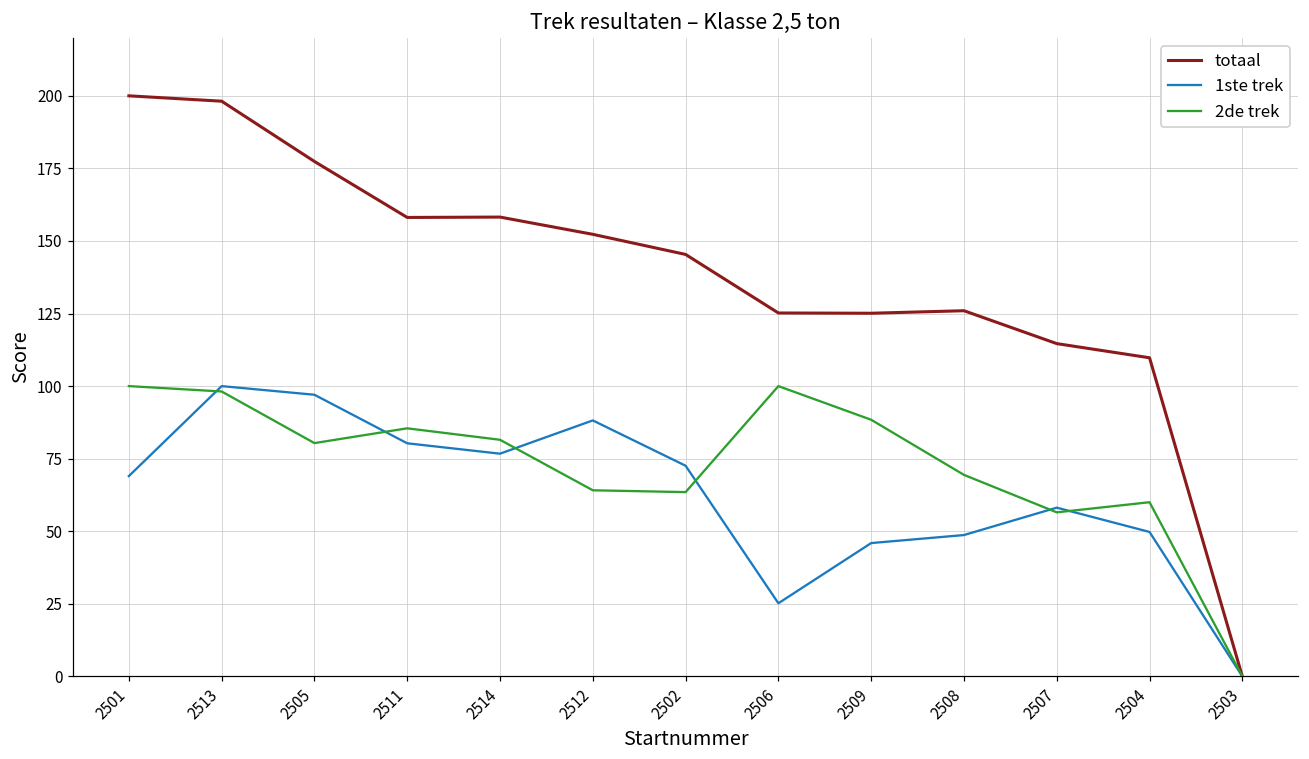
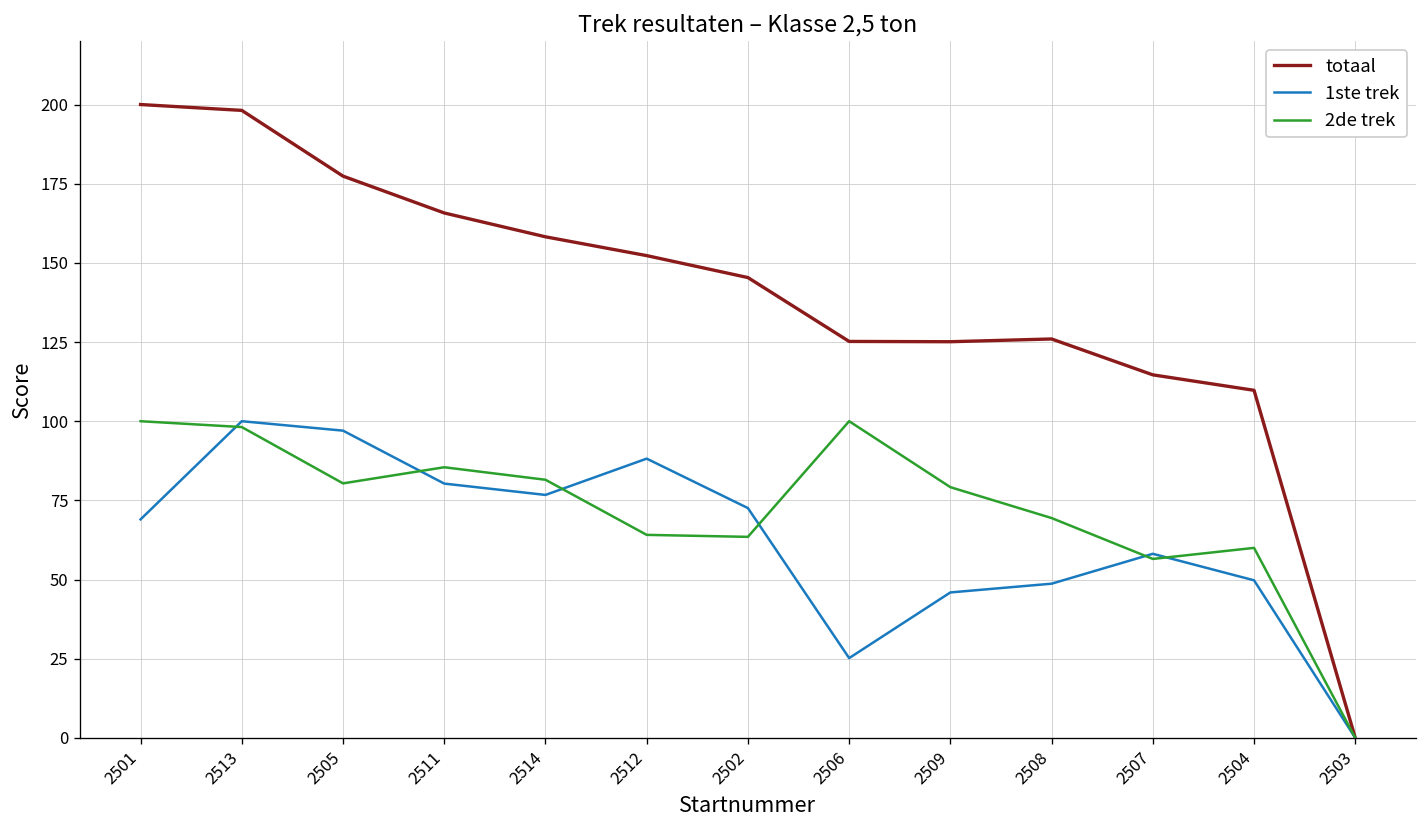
  {
    "totaal": {
      "2501": 200,
      "2513": 198,
      "2505": 177,
-     "2511": 158,
+     "2511": 166,
      "2514": 158,
      "2512": 152,
      "2502": 145,
      "2506": 125,
      "2509": 125,
      "2508": 126,
      "2507": 115,
      "2504": 110
    },
    "1ste trek": {
      "2501": 69,
      "2513": 100,
      "2505": 97,
      "2511": 80,
      "2514": 77,
      "2512": 88,
      "2502": 73,
      "2506": 25,
      "2509": 46,
      "2508": 49,
      "2507": 58,
      "2504": 50
    },
    "2de trek": {
      "2501": 100,
      "2513": 98,
      "2505": 80,
      "2511": 85,
      "2514": 82,
      "2512": 64,
      "2502": 63,
      "2506": 100,
-     "2509": 88,
+     "2509": 79,
      "2508": 69,
      "2507": 57,
      "2504": 60
    }
  }
